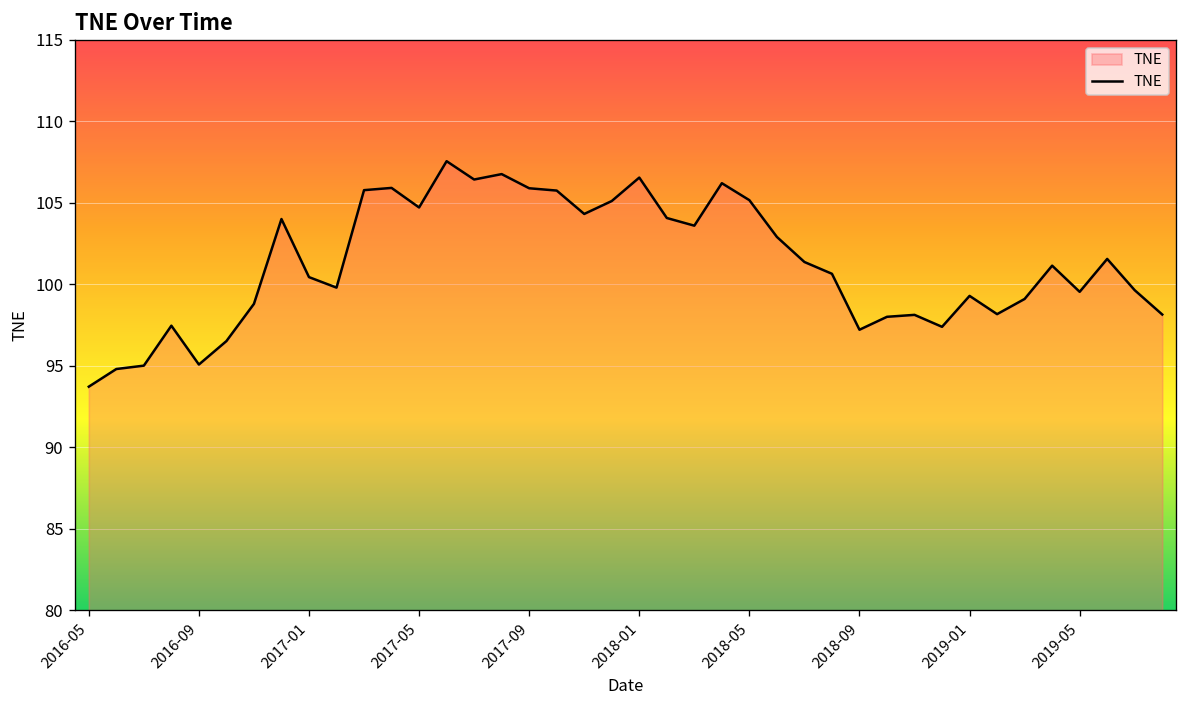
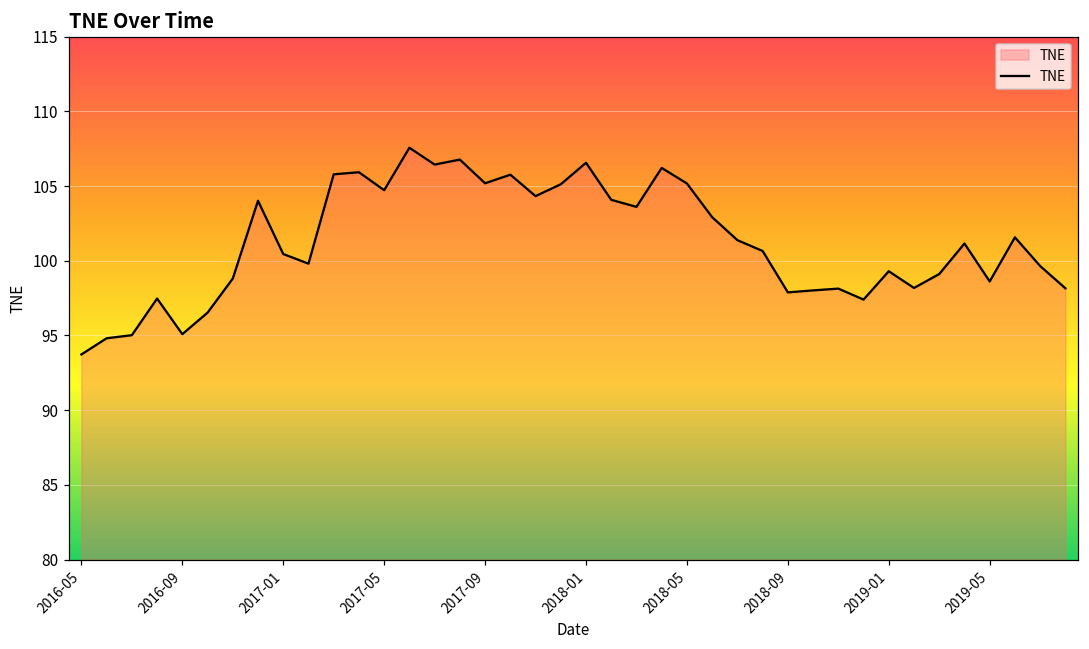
  {
    "2016-05": 93.7,
    "2016-09": 95.1,
    "2017-01": 100.5,
    "2017-05": 104.7,
-   "2017-09": 105.9,
+   "2017-09": 105.2,
    "2018-01": 106.6,
    "2018-05": 105.2,
-   "2018-09": 97.2,
+   "2018-09": 97.9,
    "2019-01": 99.3,
-   "2019-05": 99.6
+   "2019-05": 98.6
  }
